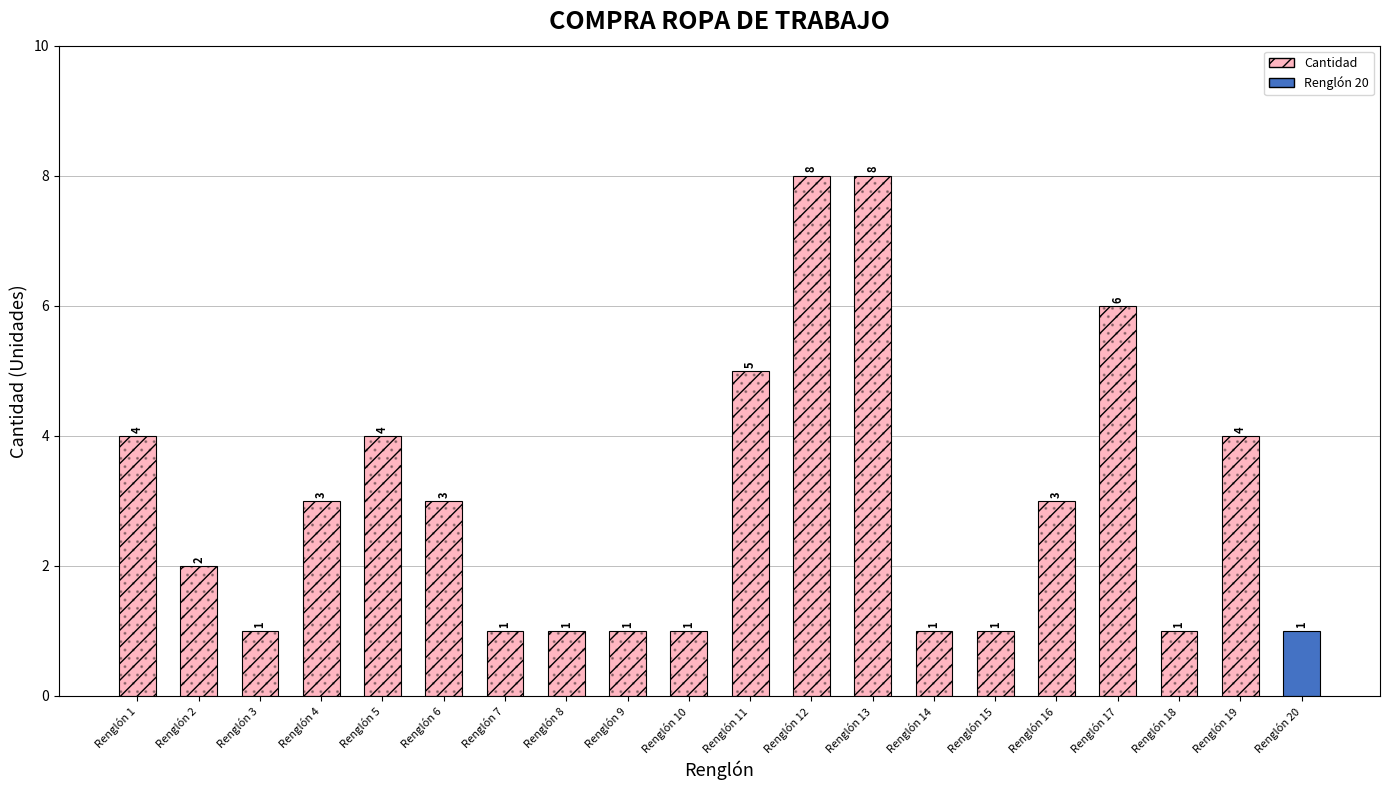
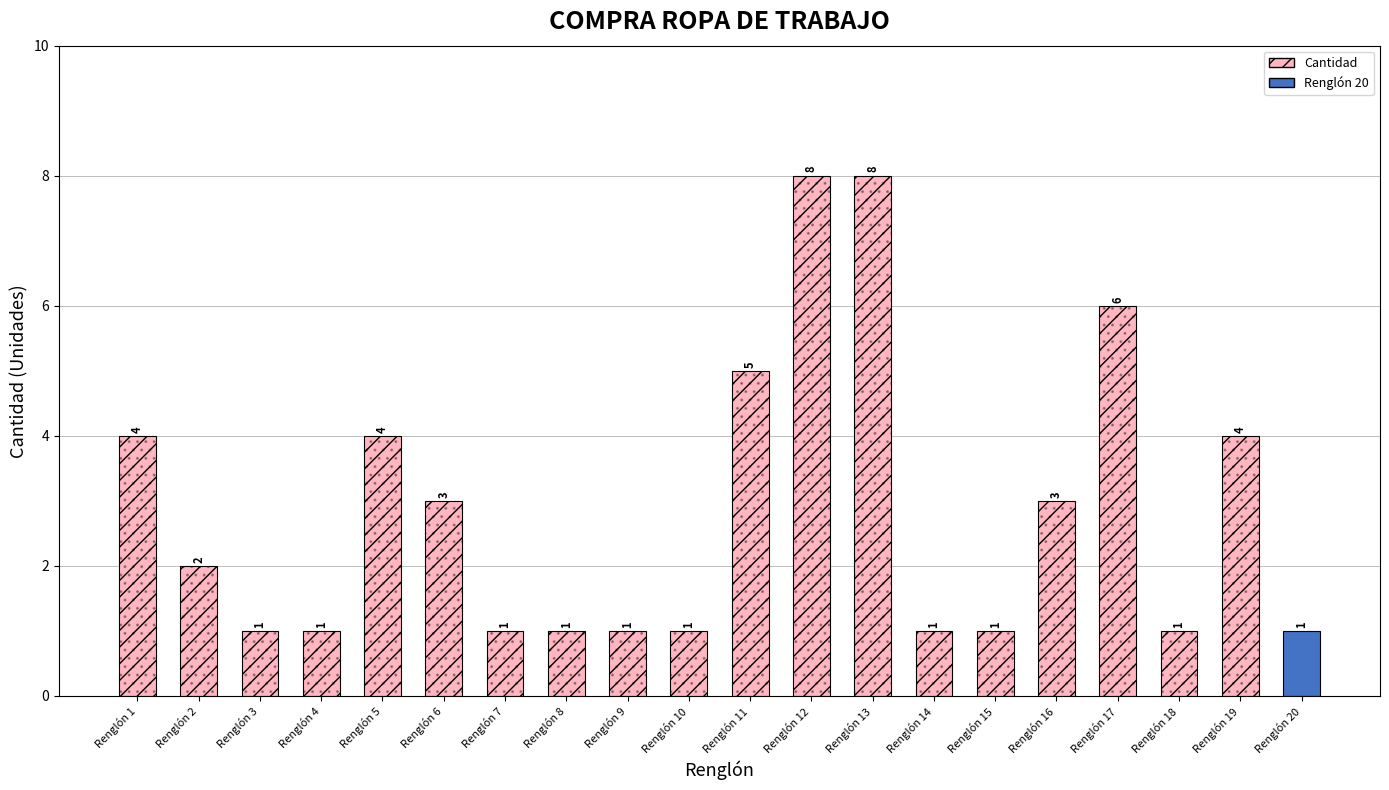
  {
    "Renglón 1": 4,
    "Renglón 2": 2,
    "Renglón 3": 1,
-   "Renglón 4": 3,
+   "Renglón 4": 1,
    "Renglón 5": 4,
    "Renglón 6": 3,
    "Renglón 7": 1,
    "Renglón 8": 1,
    "Renglón 9": 1,
    "Renglón 10": 1,
    "Renglón 11": 5,
    "Renglón 12": 8,
    "Renglón 13": 8,
    "Renglón 14": 1,
    "Renglón 15": 1,
    "Renglón 16": 3,
    "Renglón 17": 6,
    "Renglón 18": 1,
    "Renglón 19": 4,
    "Renglón 20": 1
  }
